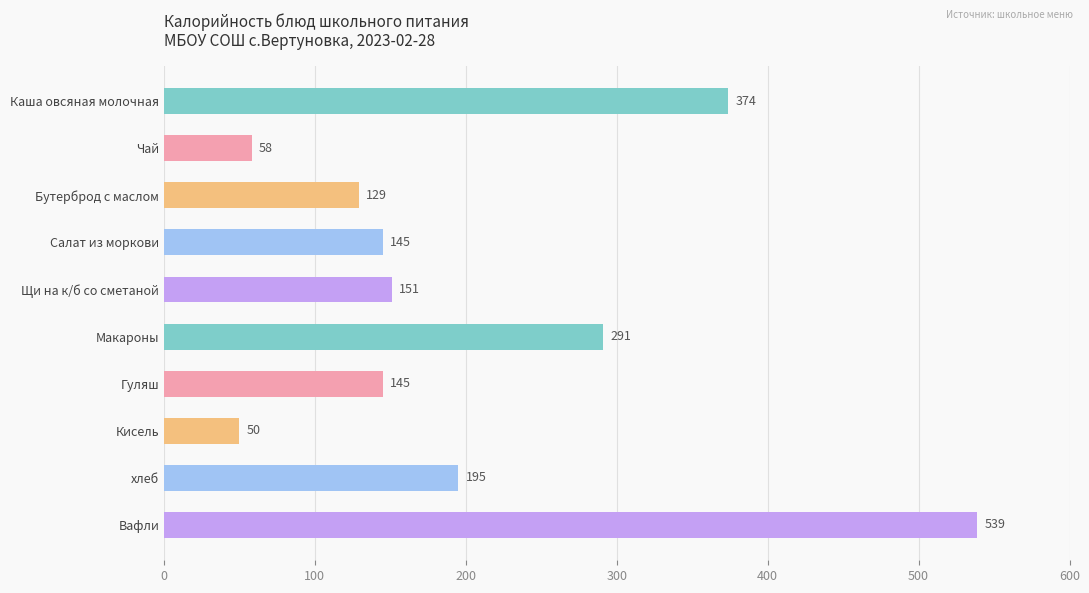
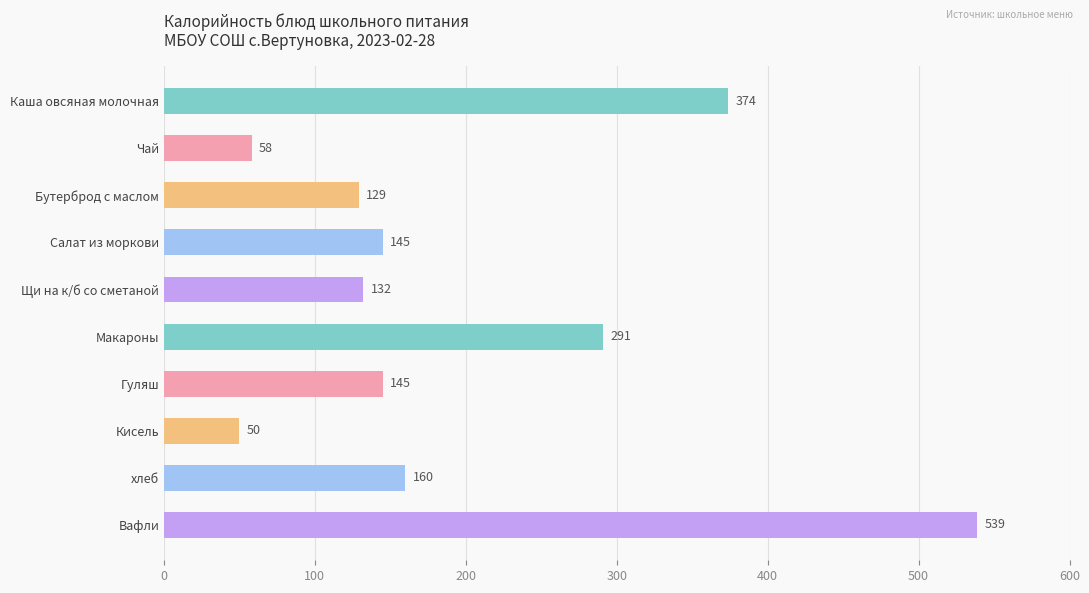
  {
    "Каша овсяная молочная": 374,
    "Чай": 58,
    "Бутерброд с маслом": 129,
    "Салат из моркови": 145,
-   "Щи на к/б со сметаной": 151,
+   "Щи на к/б со сметаной": 132,
    "Макароны": 291,
    "Гуляш": 145,
    "Кисель": 50,
-   "хлеб": 195,
+   "хлеб": 160,
    "Вафли": 539
  }
